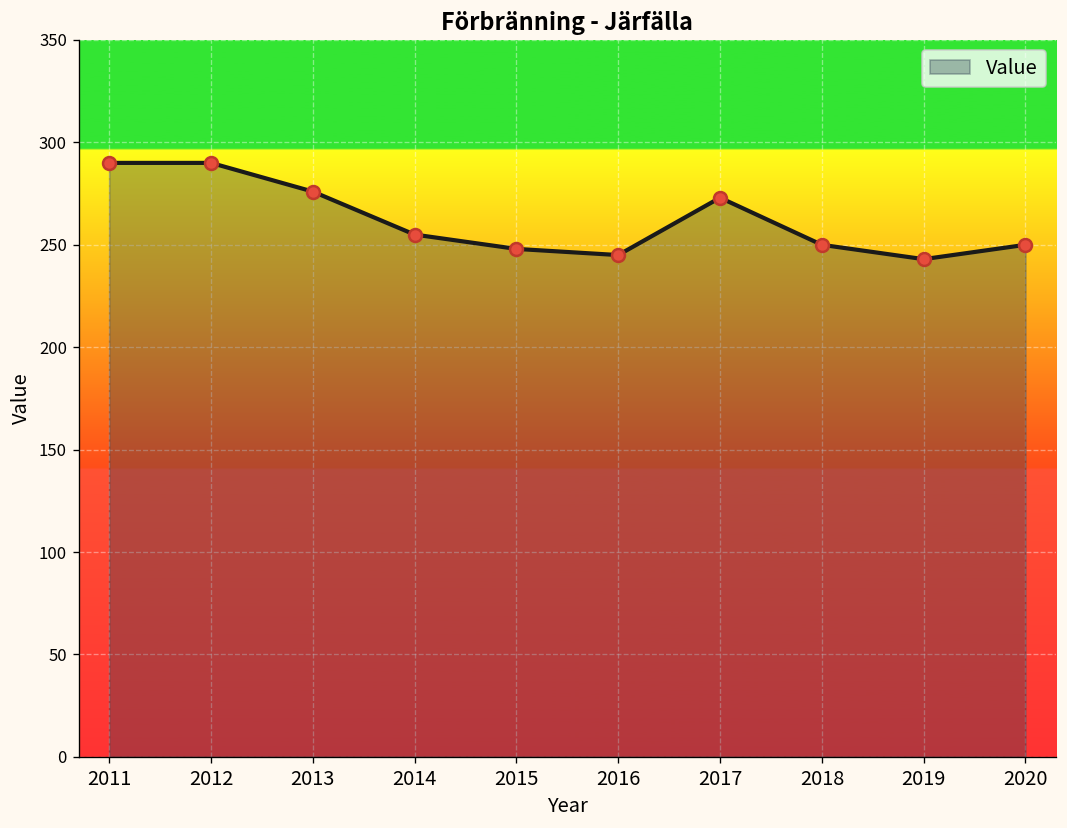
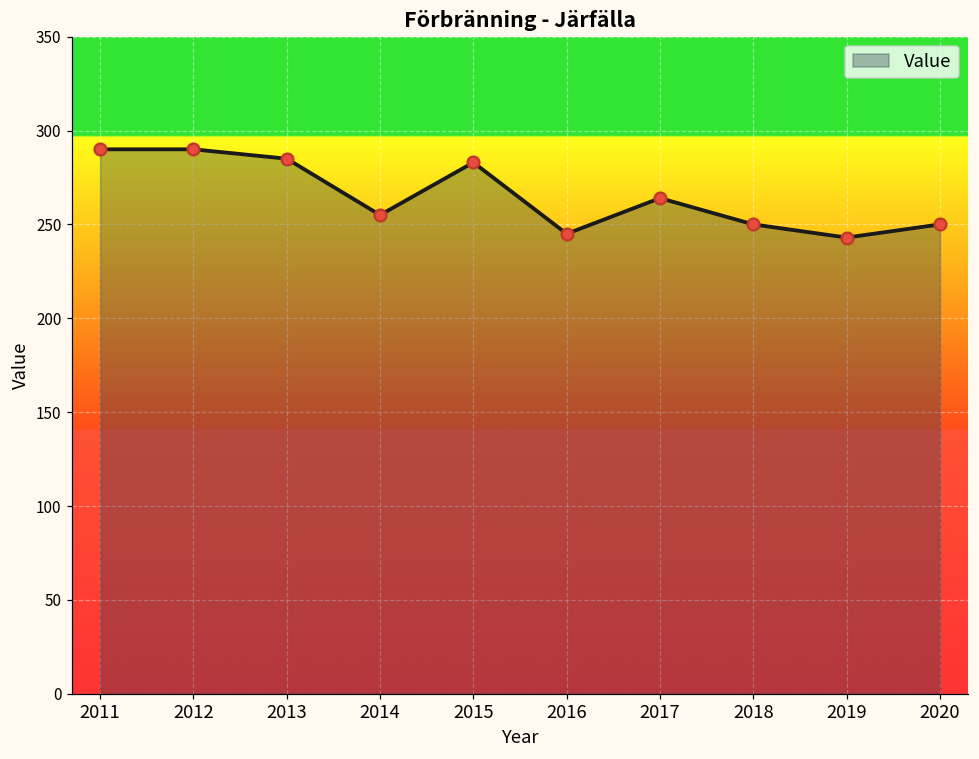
  {
    "2011": 290,
    "2012": 290,
-   "2013": 276,
+   "2013": 285,
    "2014": 255,
-   "2015": 248,
+   "2015": 283,
    "2016": 245,
-   "2017": 273,
+   "2017": 264,
    "2018": 250,
    "2019": 243,
    "2020": 250
  }
